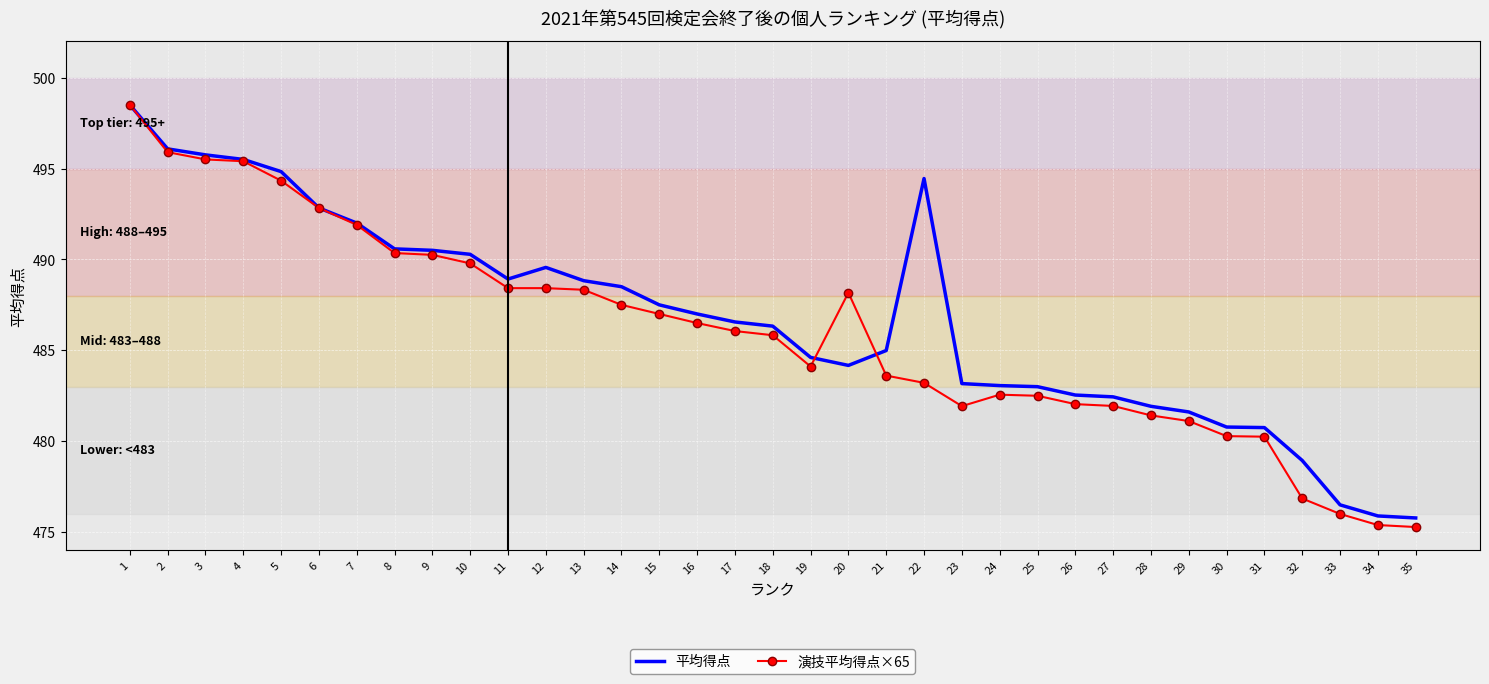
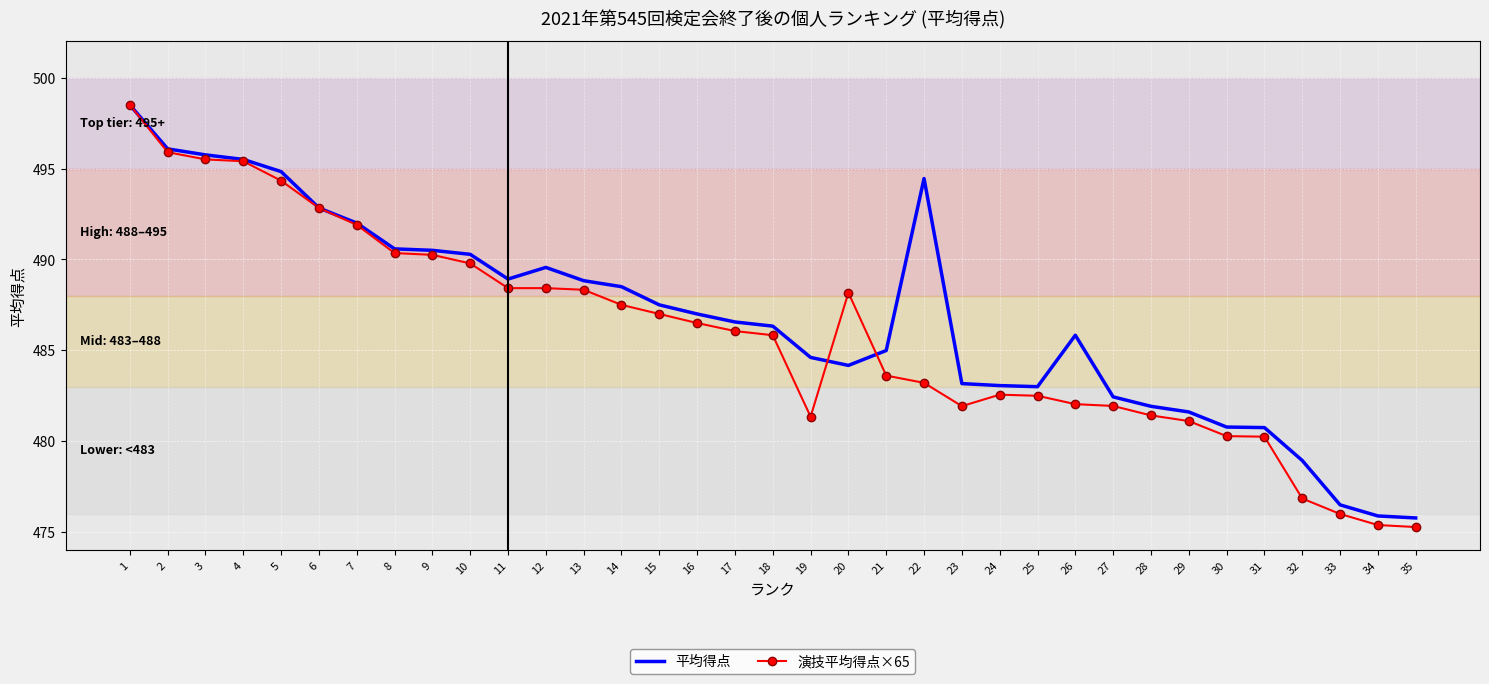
  {
    "平均得点": {
      "2": 496.1,
      "3": 495.8,
      "5": 494.8,
      "8": 490.6,
      "9": 490.5,
      "10": 490.3,
      "11": 488.9,
      "12": 489.6,
      "13": 488.8,
      "14": 488.5,
      "15": 487.5,
      "16": 487.0,
      "17": 486.6,
      "18": 486.3,
      "19": 484.6,
      "20": 484.2,
      "21": 485.0,
      "22": 494.5,
      "23": 483.2,
      "24": 483.1,
      "25": 483.0,
-     "26": 482.5,
+     "26": 485.8,
      "27": 482.4,
      "28": 481.9,
      "29": 481.6,
      "30": 480.8,
      "31": 480.8,
      "32": 478.9,
      "33": 476.5,
      "34": 475.9,
      "35": 475.8
    },
    "演技平均得点×65": {
      "2": 495.9,
      "3": 495.5,
      "5": 494.3,
      "8": 490.4,
      "9": 490.3,
      "10": 489.8,
      "11": 488.4,
      "12": 488.4,
      "13": 488.3,
      "14": 487.5,
      "15": 487.0,
      "16": 486.5,
      "17": 486.1,
      "18": 485.8,
-     "19": 484.1,
+     "19": 481.4,
      "20": 488.2,
      "21": 483.6,
      "22": 483.2,
      "23": 481.9,
      "24": 482.6,
      "25": 482.5,
      "26": 482.0,
      "27": 481.9,
      "28": 481.4,
      "29": 481.1,
      "30": 480.3,
      "31": 480.3,
      "32": 476.9,
      "33": 476.0,
      "34": 475.4,
      "35": 475.3
    }
  }
